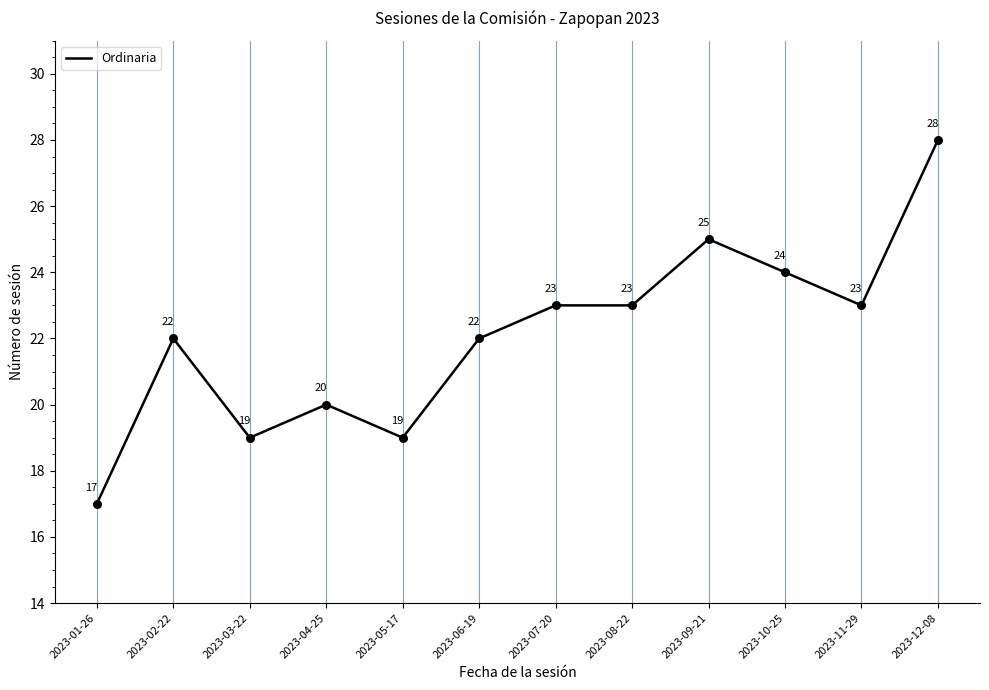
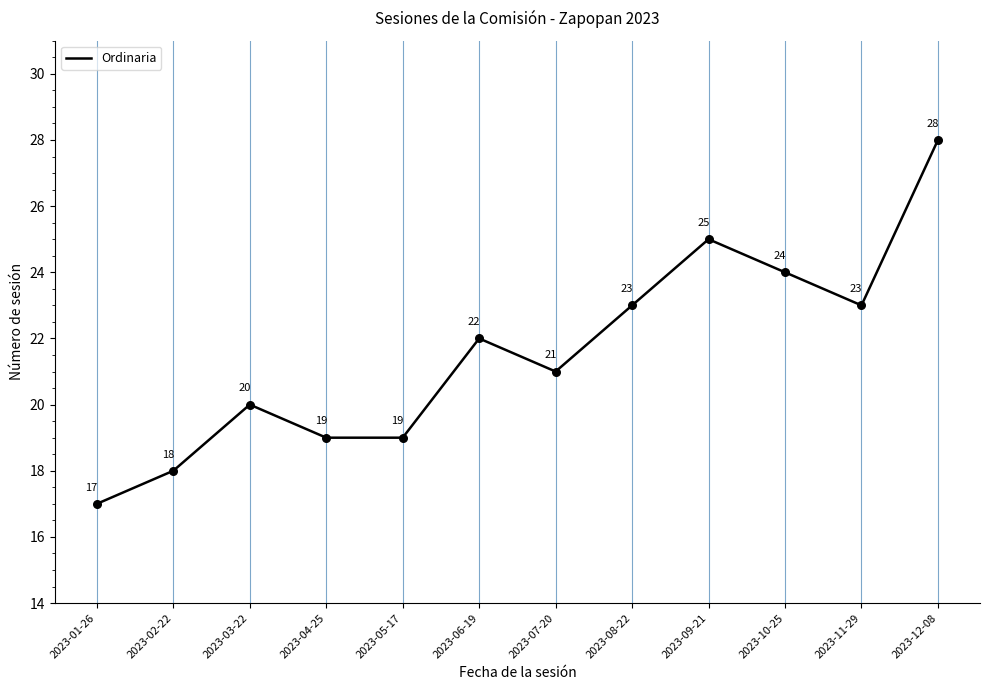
  {
    "2023-01-26": 17,
-   "2023-02-22": 22,
-   "2023-03-22": 19,
-   "2023-04-25": 20,
+   "2023-02-22": 18,
+   "2023-03-22": 20,
+   "2023-04-25": 19,
    "2023-05-17": 19,
    "2023-06-19": 22,
-   "2023-07-20": 23,
+   "2023-07-20": 21,
    "2023-08-22": 23,
    "2023-09-21": 25,
    "2023-10-25": 24,
    "2023-11-29": 23,
    "2023-12-08": 28
  }
